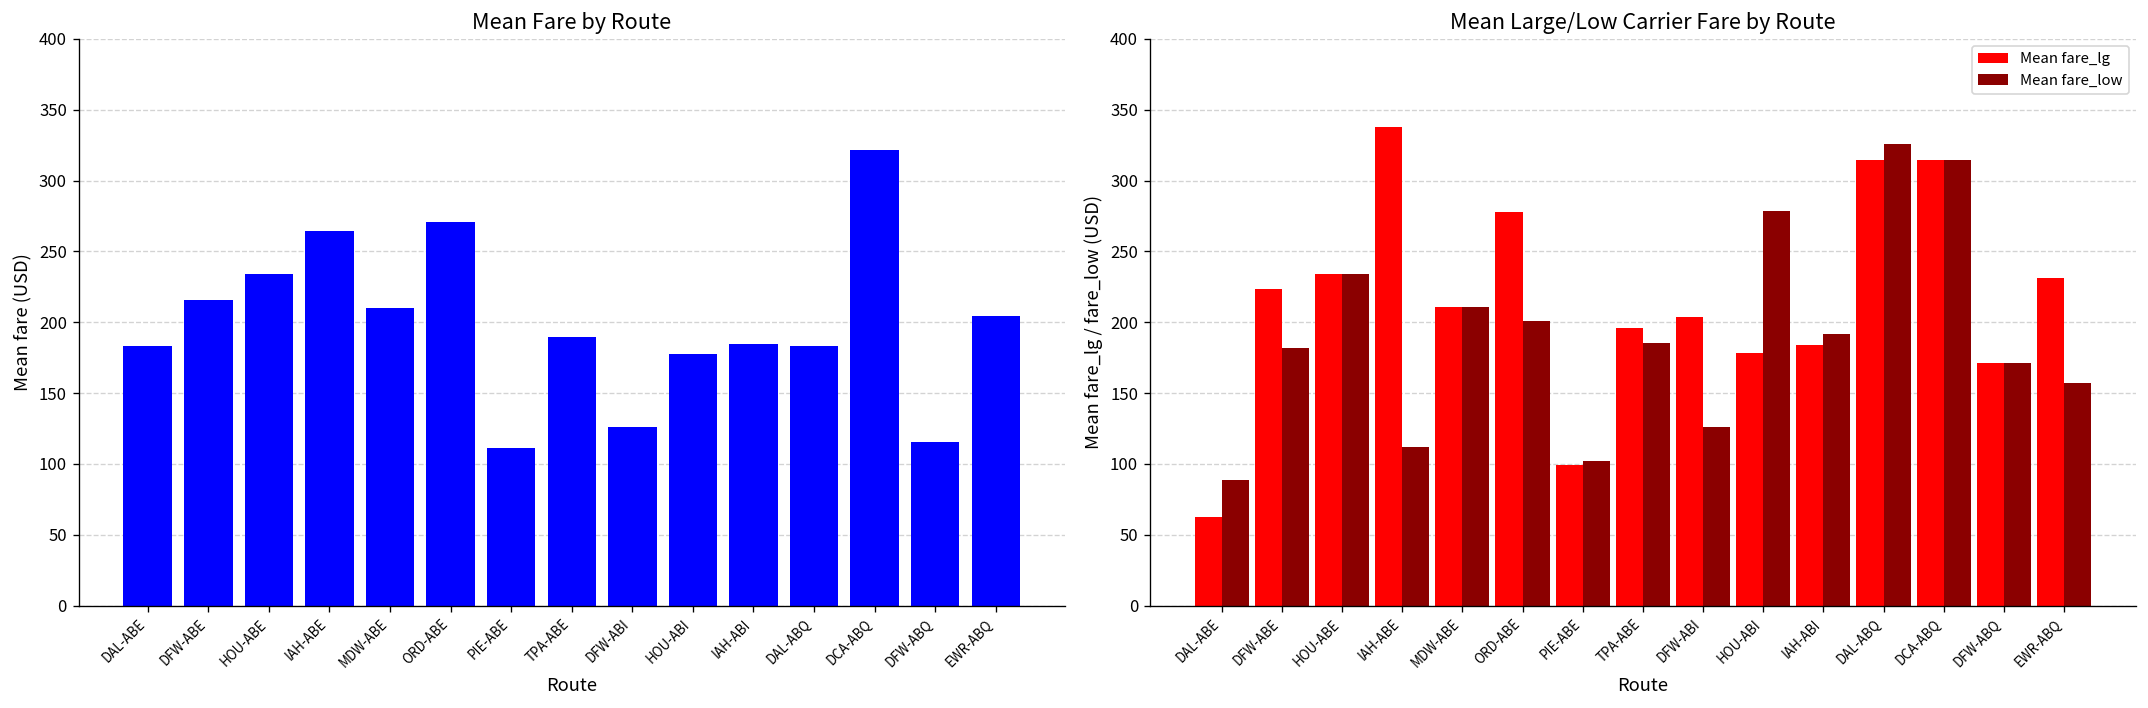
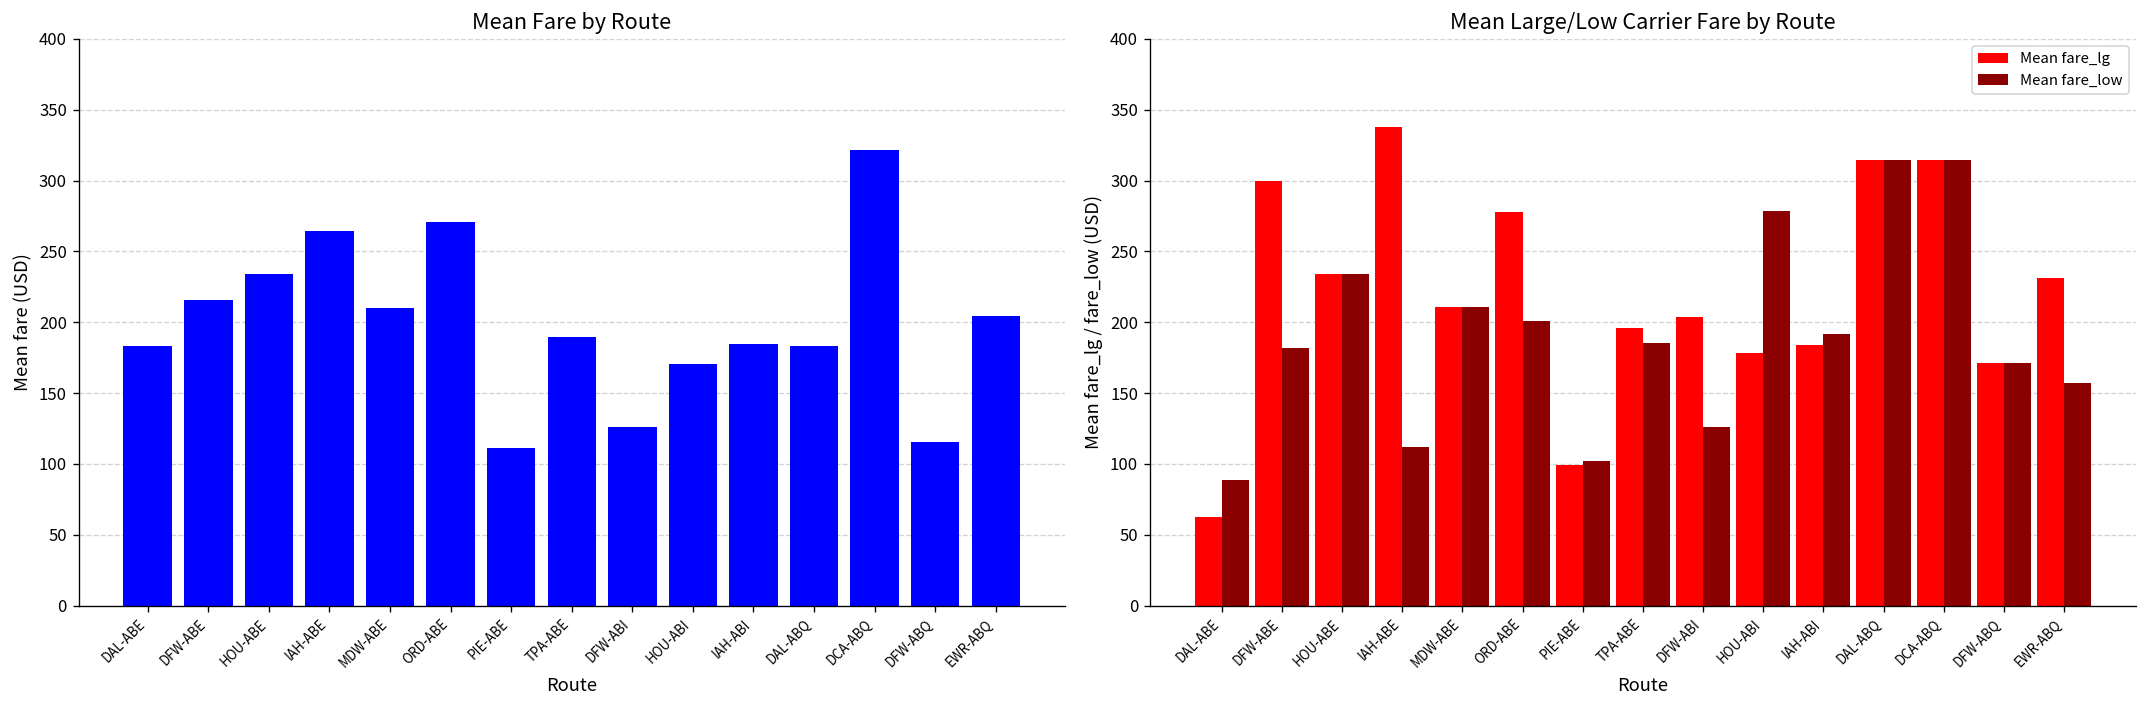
  {
    "Mean Fare by Route": {
      "DAL-ABE": 183,
      "DFW-ABE": 216,
      "HOU-ABE": 234,
      "IAH-ABE": 265,
      "MDW-ABE": 210,
      "ORD-ABE": 271,
      "PIE-ABE": 111,
      "TPA-ABE": 190,
      "DFW-ABI": 126,
-     "HOU-ABI": 178,
+     "HOU-ABI": 170,
      "IAH-ABI": 185,
      "DAL-ABQ": 183,
      "DCA-ABQ": 322,
      "DFW-ABQ": 116,
      "EWR-ABQ": 205
    },
    "Mean Large/Low Carrier Fare by Route": {
      "Mean fare_lg": {
        "DAL-ABE": 63,
-       "DFW-ABE": 224,
+       "DFW-ABE": 300,
        "HOU-ABE": 234,
        "IAH-ABE": 338,
        "MDW-ABE": 211,
        "ORD-ABE": 278,
        "PIE-ABE": 99,
        "TPA-ABE": 196,
        "DFW-ABI": 203,
        "HOU-ABI": 178,
        "IAH-ABI": 184,
        "DAL-ABQ": 314,
        "DCA-ABQ": 314,
        "DFW-ABQ": 171,
        "EWR-ABQ": 231
      },
      "Mean fare_low": {
        "DAL-ABE": 89,
        "DFW-ABE": 182,
        "HOU-ABE": 234,
        "IAH-ABE": 112,
        "MDW-ABE": 211,
        "ORD-ABE": 201,
        "PIE-ABE": 102,
        "TPA-ABE": 185,
        "DFW-ABI": 126,
        "HOU-ABI": 278,
        "IAH-ABI": 192,
-       "DAL-ABQ": 326,
+       "DAL-ABQ": 314,
        "DCA-ABQ": 314,
        "DFW-ABQ": 171,
        "EWR-ABQ": 157
      }
    }
  }
